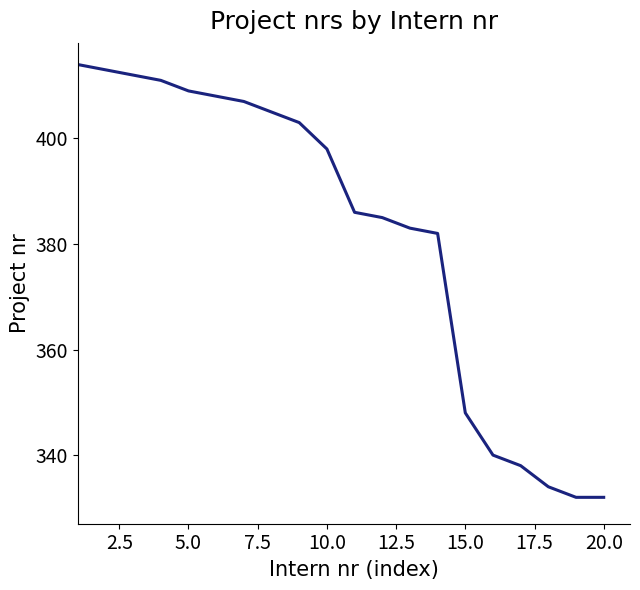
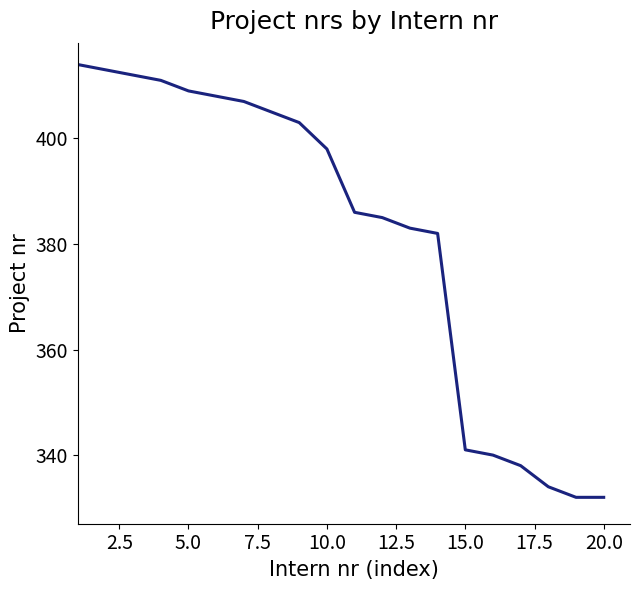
  {
    "5.0": 409,
    "10.0": 398,
-   "15.0": 348,
+   "15.0": 341,
    "20.0": 332
  }
